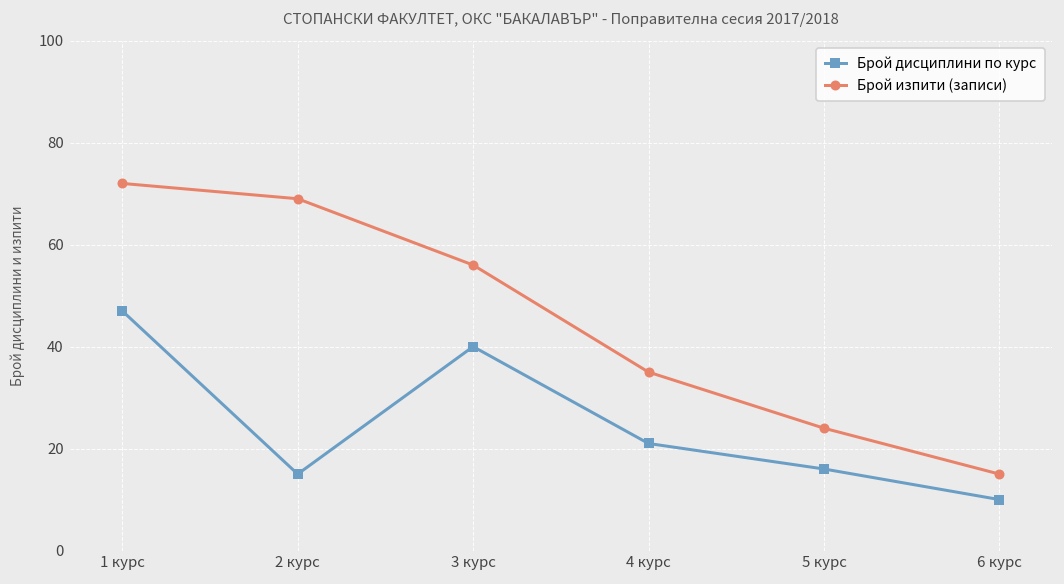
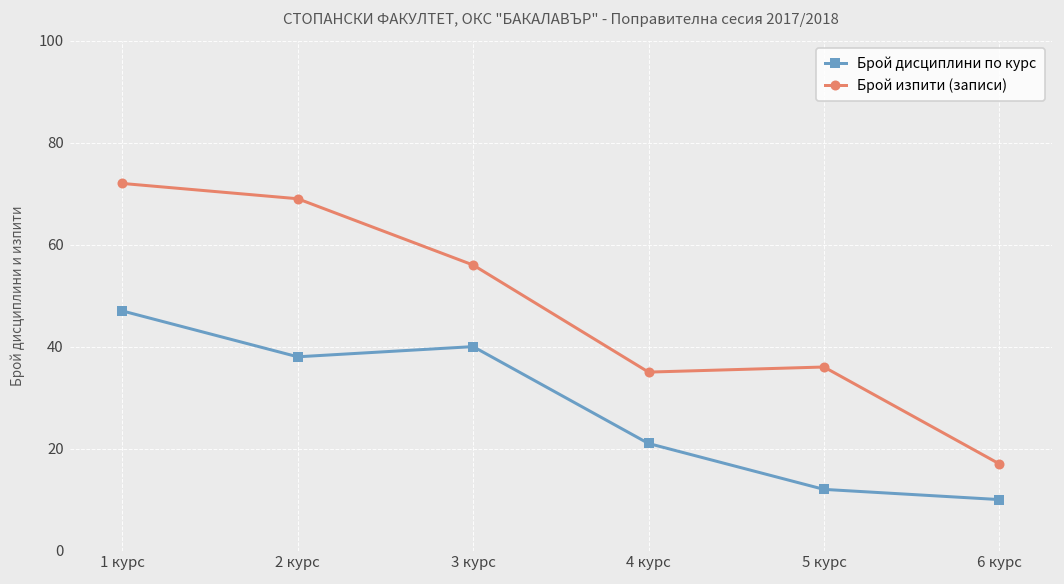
  {
    "Брой дисциплини по курс": {
      "1 курс": 47,
-     "2 курс": 15,
+     "2 курс": 38,
      "3 курс": 40,
      "4 курс": 21,
-     "5 курс": 16,
+     "5 курс": 12,
      "6 курс": 10
    },
    "Брой изпити (записи)": {
      "1 курс": 72,
      "2 курс": 69,
      "3 курс": 56,
      "4 курс": 35,
-     "5 курс": 24,
-     "6 курс": 15
+     "5 курс": 36,
+     "6 курс": 17
    }
  }
